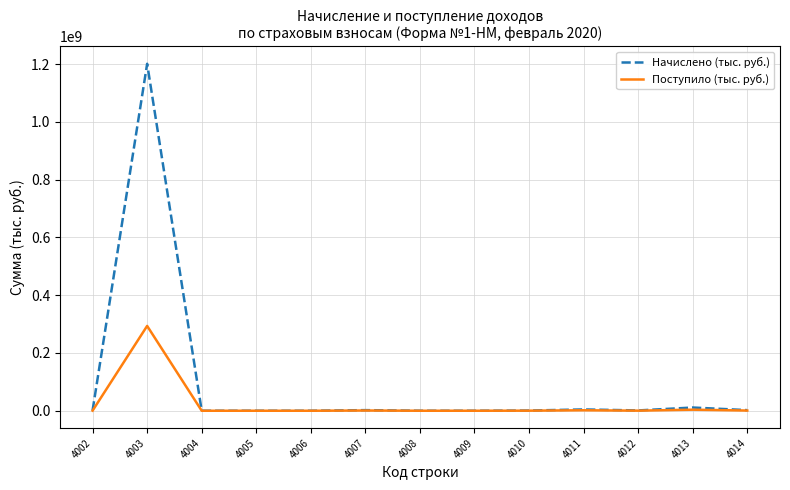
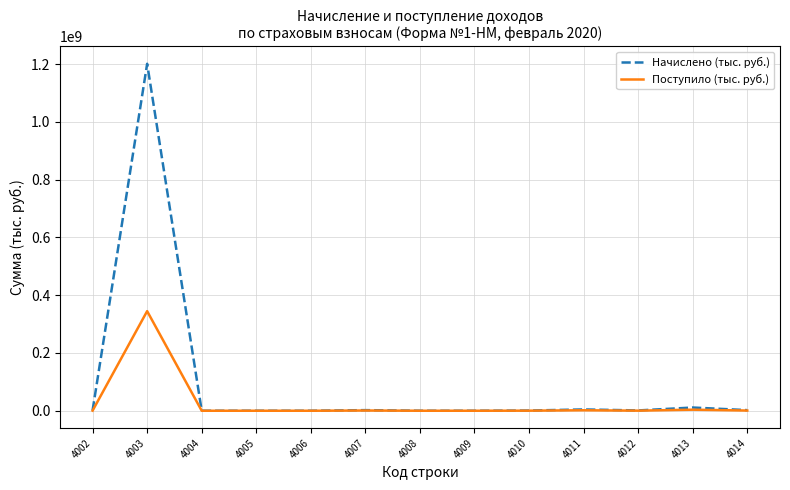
  {
    "Начислено (тыс. руб.)": {
      "4003": 1200000000
    },
    "Поступило (тыс. руб.)": {
-     "4003": 290000000
+     "4003": 340000000
    }
  }
